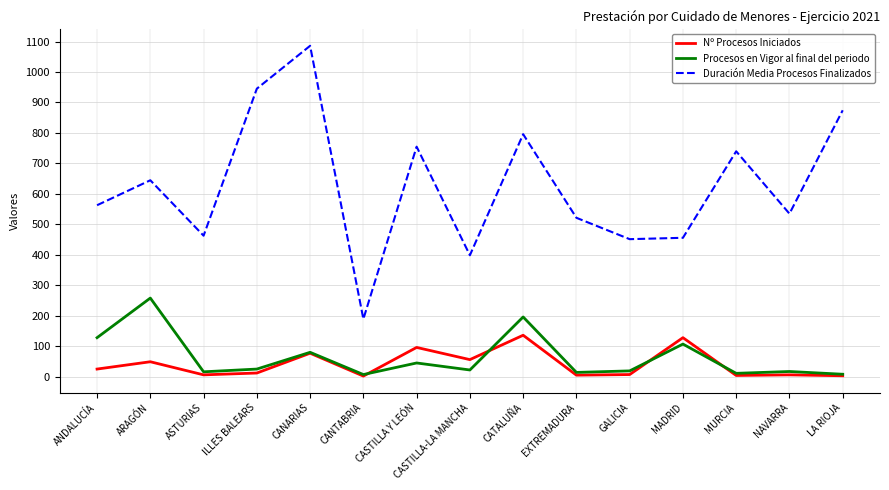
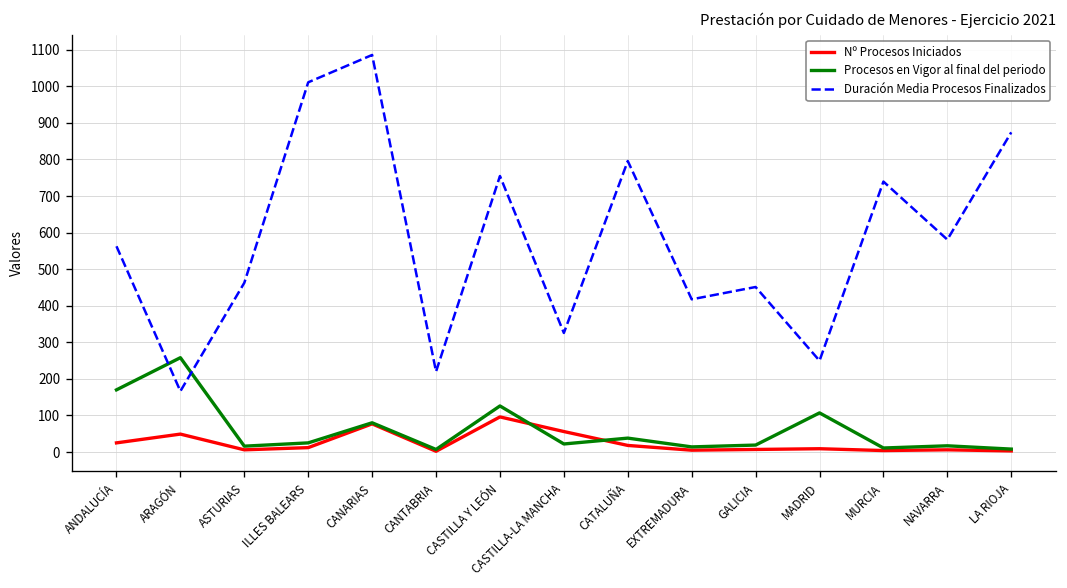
  {
    "Nº Procesos Iniciados": {
      "ANDALUCÍA": 30,
      "ARAGÓN": 50,
      "ASTURIAS": 10,
      "ILLES BALEARS": 10,
      "CASTILLA Y LEÓN": 100,
      "CASTILLA-LA MANCHA": 60,
-     "CATALUÑA": 140,
+     "CATALUÑA": 20,
      "EXTREMADURA": 10,
      "GALICIA": 10,
-     "MADRID": 130,
+     "MADRID": 10,
      "NAVARRA": 10
    },
    "Procesos en Vigor al final del periodo": {
-     "ANDALUCÍA": 130,
+     "ANDALUCÍA": 170,
      "ARAGÓN": 260,
      "ASTURIAS": 20,
      "ILLES BALEARS": 30,
-     "CASTILLA Y LEÓN": 50,
+     "CASTILLA Y LEÓN": 130,
      "CASTILLA-LA MANCHA": 20,
-     "CATALUÑA": 200,
+     "CATALUÑA": 40,
      "EXTREMADURA": 10,
      "GALICIA": 20,
      "MADRID": 110,
      "NAVARRA": 20
    },
    "Duración Media Procesos Finalizados": {
      "ANDALUCÍA": 560,
-     "ARAGÓN": 640,
+     "ARAGÓN": 170,
      "ASTURIAS": 460,
-     "ILLES BALEARS": 950,
+     "ILLES BALEARS": 1010,
      "CANARIAS": 1090,
-     "CANTABRIA": 190,
+     "CANTABRIA": 220,
      "CASTILLA Y LEÓN": 750,
-     "CASTILLA-LA MANCHA": 400,
+     "CASTILLA-LA MANCHA": 330,
      "CATALUÑA": 800,
-     "EXTREMADURA": 520,
+     "EXTREMADURA": 420,
      "GALICIA": 450,
-     "MADRID": 460,
+     "MADRID": 250,
      "MURCIA": 740,
-     "NAVARRA": 530,
+     "NAVARRA": 580,
      "LA RIOJA": 870
    }
  }
